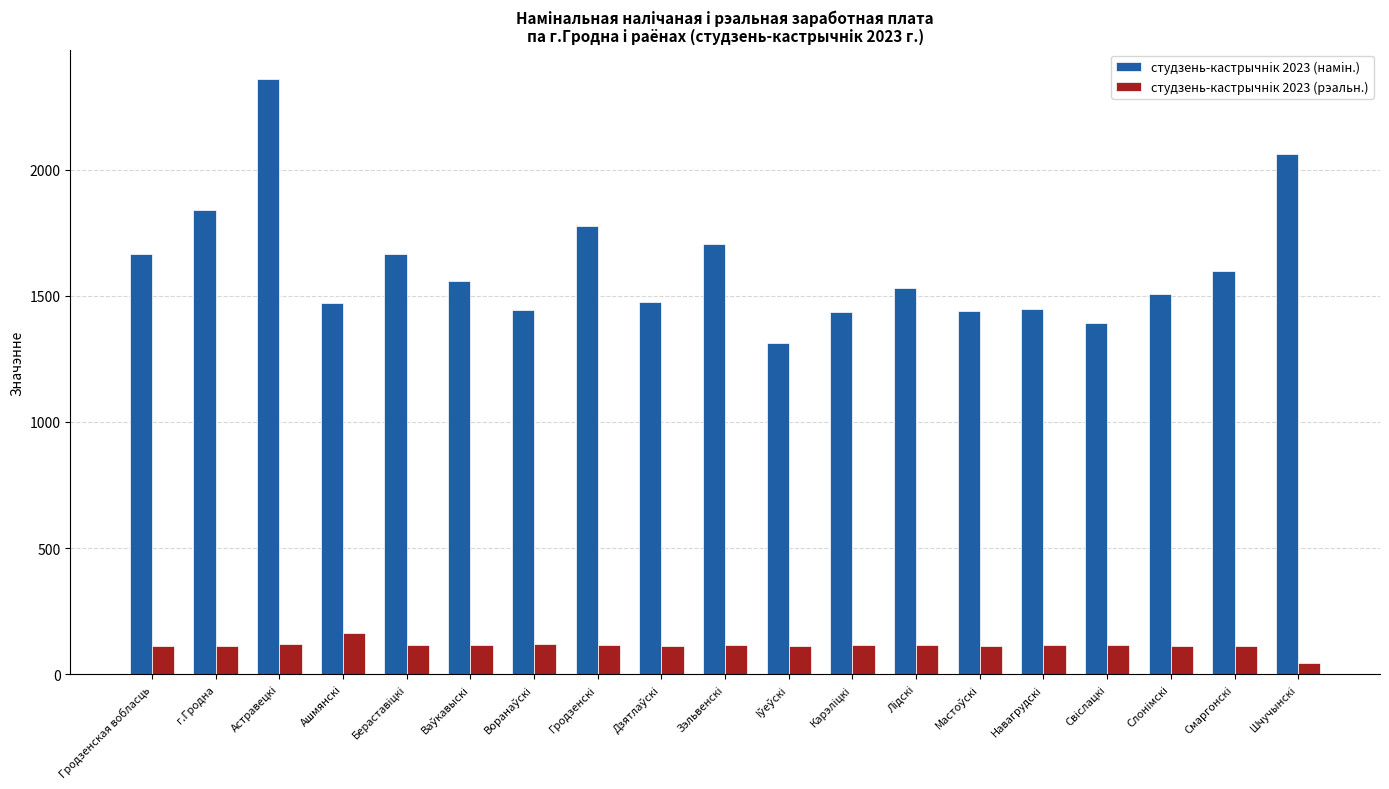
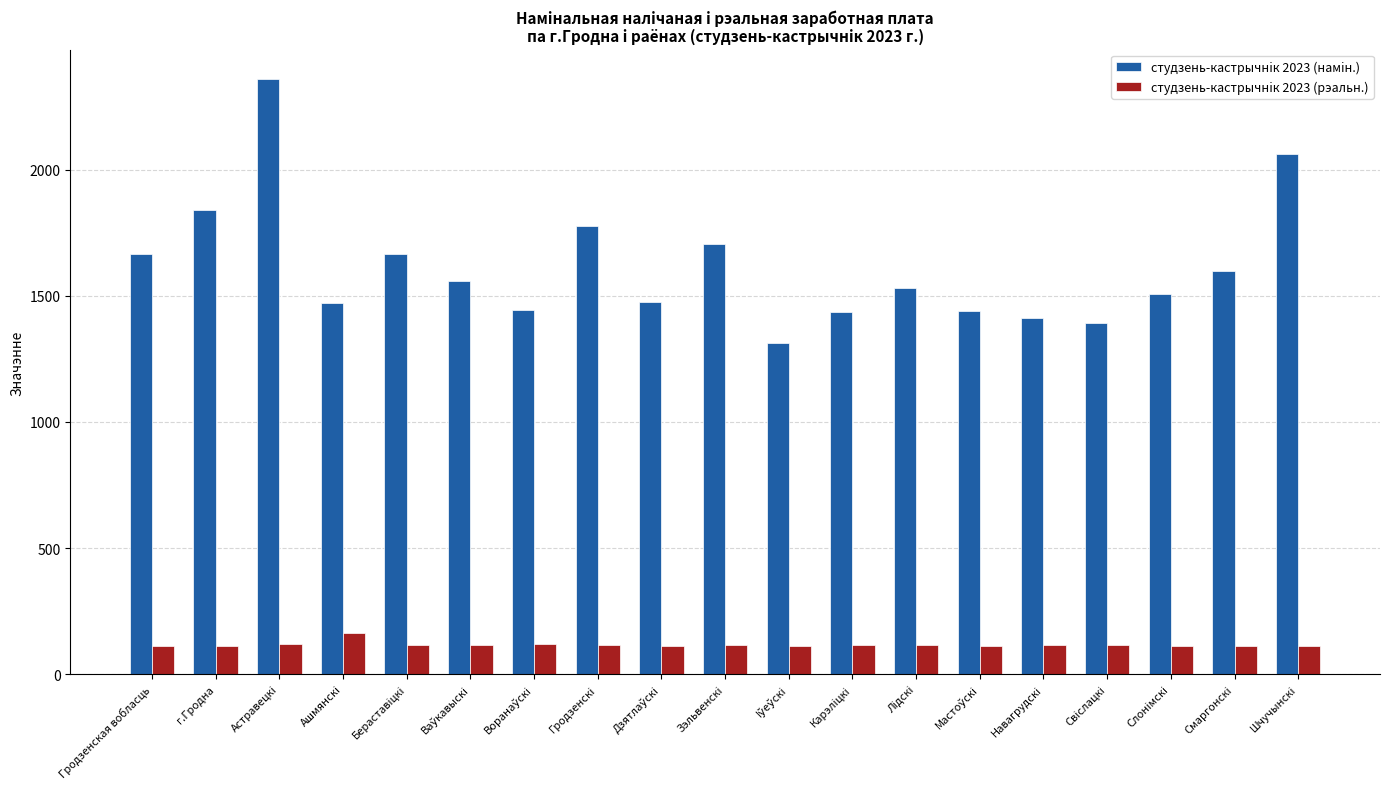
  {
    "студзень-кастрычнiк 2023 (намiн.)": {
      "Гродзенская вобласць": 1670,
      "г.Гродна": 1840,
      "Астравецкi": 2360,
      "Ашмянскi": 1470,
      "Бераставiцкi": 1670,
      "Ваўкавыскi": 1560,
      "Воранаўскi": 1440,
      "Гродзенскi": 1780,
      "Дзятлаўскi": 1480,
      "Зэльвенскi": 1700,
      "Iўеўскi": 1310,
      "Карэлiцкi": 1440,
      "Лiдскi": 1530,
      "Мастоўскi": 1440,
-     "Навагрудскi": 1450,
+     "Навагрудскi": 1410,
      "Свiслацкi": 1390,
      "Слонiмскi": 1510,
      "Смаргонскi": 1600,
      "Шчучынскi": 2060
    },
    "студзень-кастрычнiк 2023 (рэальн.)": {
      "Гродзенская вобласць": 110,
      "г.Гродна": 110,
      "Астравецкi": 120,
      "Ашмянскi": 160,
      "Бераставiцкi": 120,
      "Ваўкавыскi": 110,
      "Воранаўскi": 120,
      "Гродзенскi": 110,
      "Дзятлаўскi": 110,
      "Зэльвенскi": 120,
      "Iўеўскi": 110,
      "Карэлiцкi": 120,
      "Лiдскi": 120,
      "Мастоўскi": 110,
      "Навагрудскi": 110,
      "Свiслацкi": 110,
      "Слонiмскi": 110,
      "Смаргонскi": 110,
-     "Шчучынскi": 50
+     "Шчучынскi": 110
    }
  }
